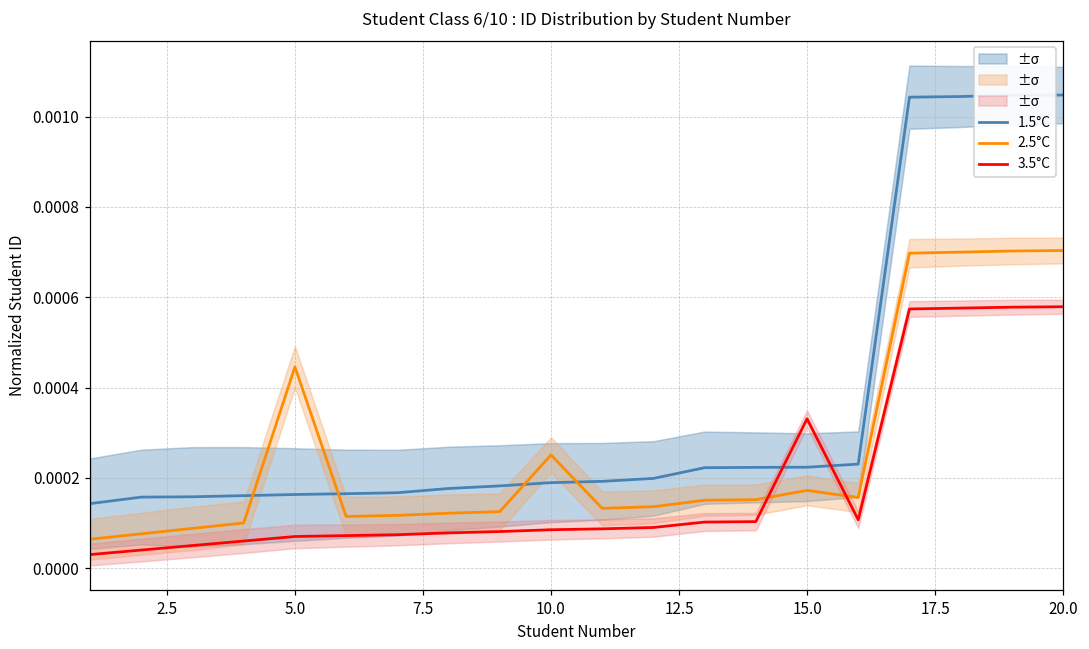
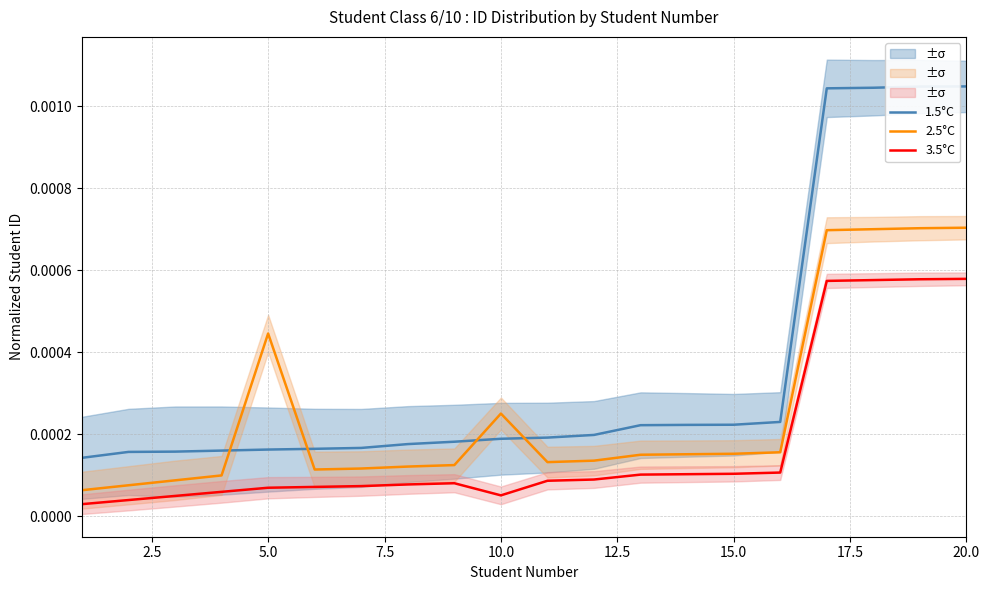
  {
    "2.5°C": {
      "5.0": 0.00045,
      "10.0": 0.00025,
-     "15.0": 0.00017,
+     "15.0": 0.00015,
      "20.0": 0.00070
    },
    "3.5°C": {
      "5.0": 0.00007,
-     "10.0": 0.00009,
-     "15.0": 0.00033,
+     "10.0": 0.00005,
+     "15.0": 0.00010,
      "20.0": 0.00058
    }
  }
